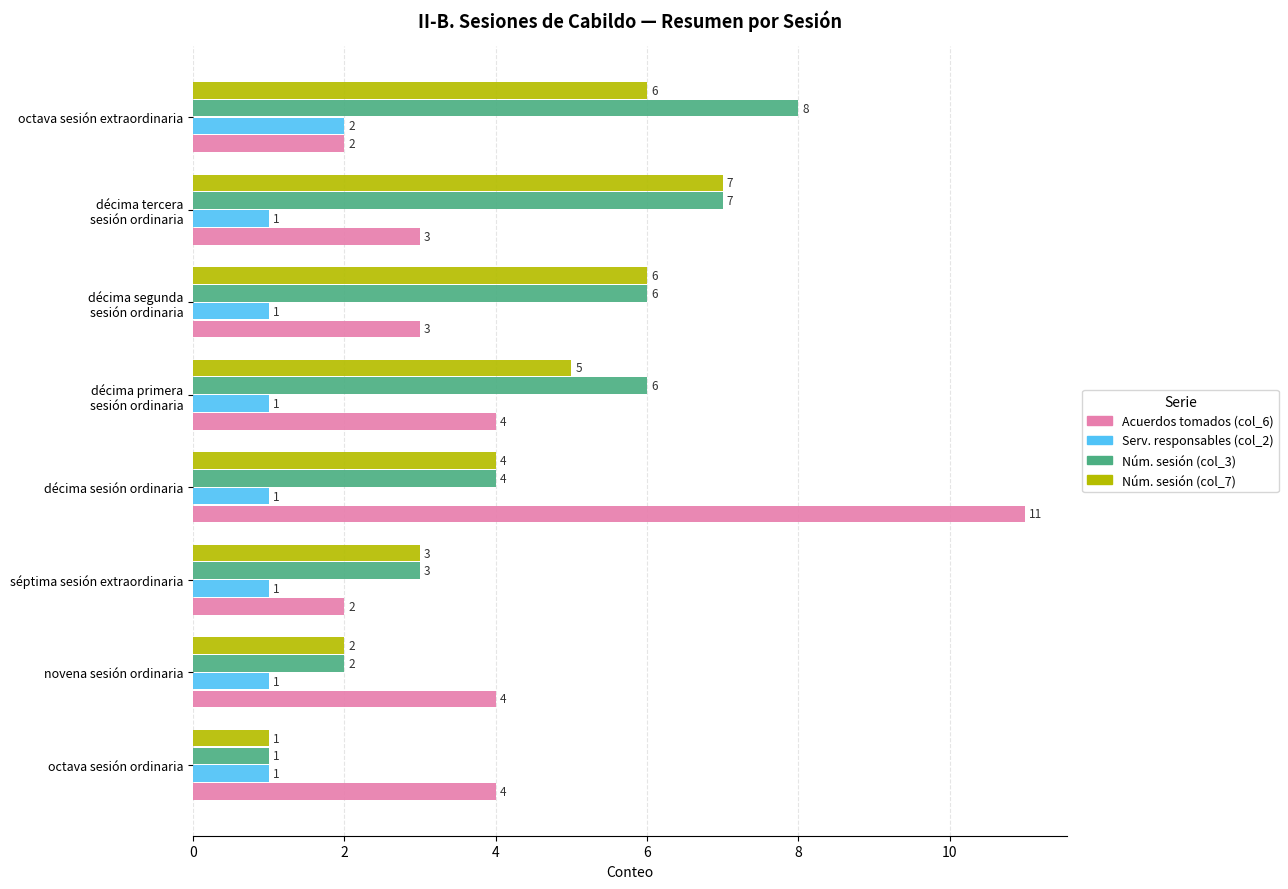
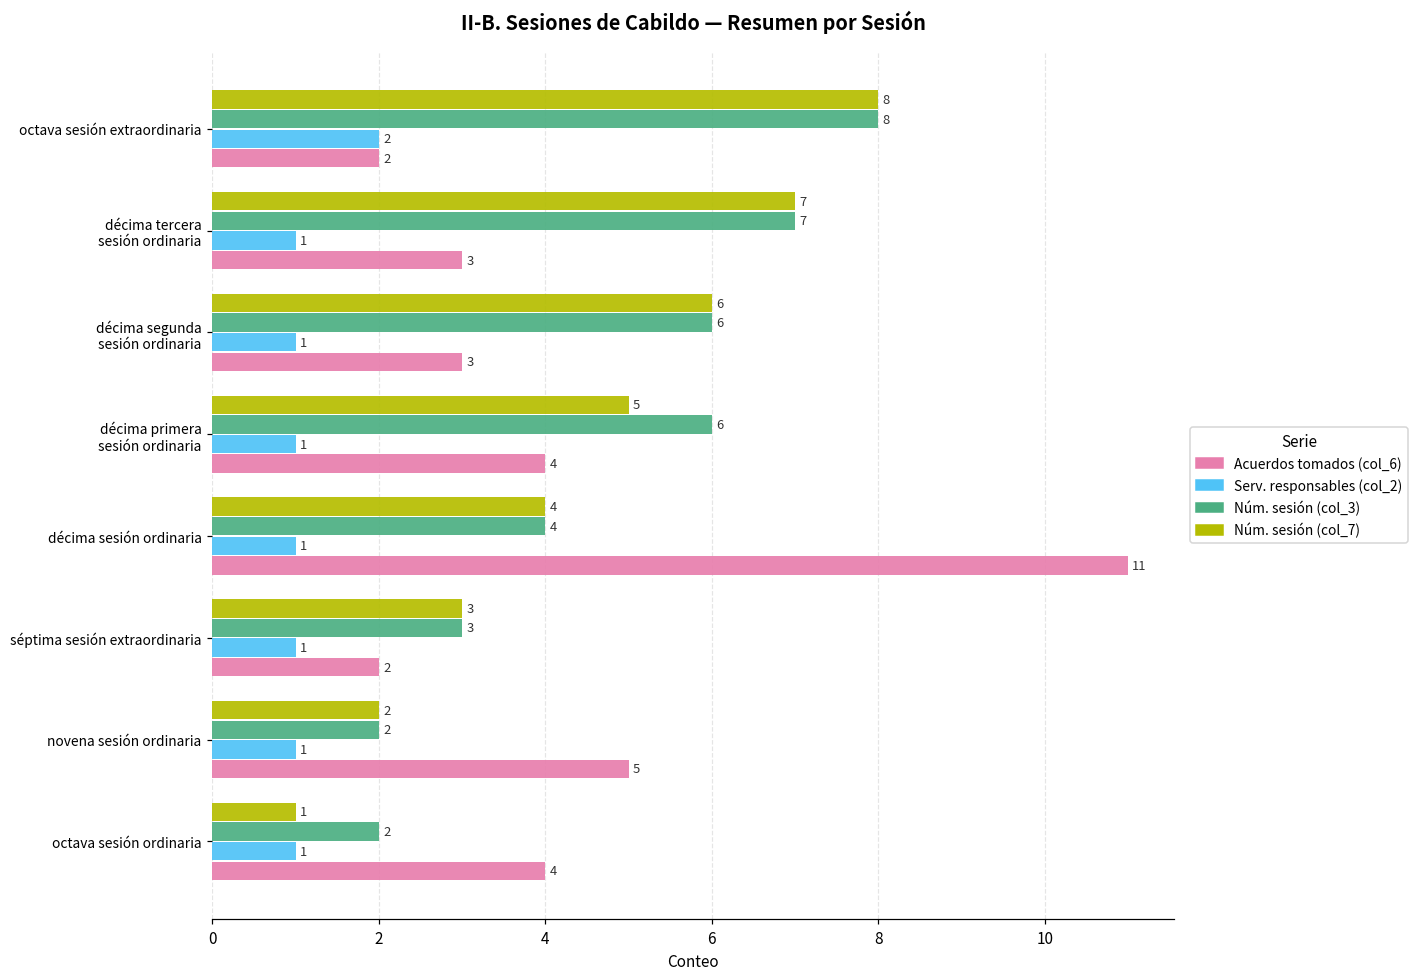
  {
    "Acuerdos tomados (col_6)": {
      "octava sesión extraordinaria": 2,
      "décima tercera sesión ordinaria": 3,
      "décima segunda sesión ordinaria": 3,
      "décima primera sesión ordinaria": 4,
      "décima sesión ordinaria": 11,
      "séptima sesión extraordinaria": 2,
-     "novena sesión ordinaria": 4,
+     "novena sesión ordinaria": 5,
      "octava sesión ordinaria": 4
    },
    "Serv. responsables (col_2)": {
      "octava sesión extraordinaria": 2,
      "décima tercera sesión ordinaria": 1,
      "décima segunda sesión ordinaria": 1,
      "décima primera sesión ordinaria": 1,
      "décima sesión ordinaria": 1,
      "séptima sesión extraordinaria": 1,
      "novena sesión ordinaria": 1,
      "octava sesión ordinaria": 1
    },
    "Núm. sesión (col_3)": {
      "octava sesión extraordinaria": 8,
      "décima tercera sesión ordinaria": 7,
      "décima segunda sesión ordinaria": 6,
      "décima primera sesión ordinaria": 6,
      "décima sesión ordinaria": 4,
      "séptima sesión extraordinaria": 3,
      "novena sesión ordinaria": 2,
-     "octava sesión ordinaria": 1
+     "octava sesión ordinaria": 2
    },
    "Núm. sesión (col_7)": {
-     "octava sesión extraordinaria": 6,
+     "octava sesión extraordinaria": 8,
      "décima tercera sesión ordinaria": 7,
      "décima segunda sesión ordinaria": 6,
      "décima primera sesión ordinaria": 5,
      "décima sesión ordinaria": 4,
      "séptima sesión extraordinaria": 3,
      "novena sesión ordinaria": 2,
      "octava sesión ordinaria": 1
    }
  }
